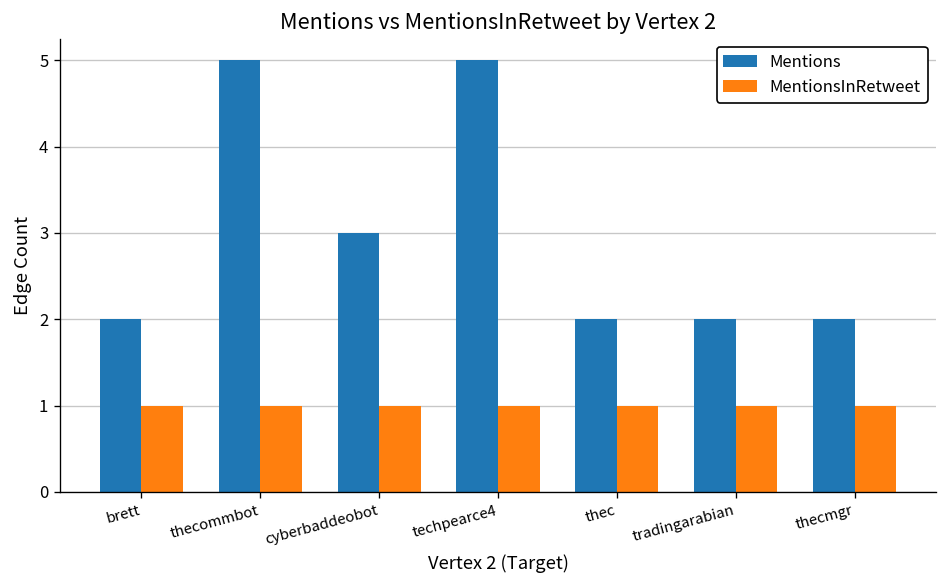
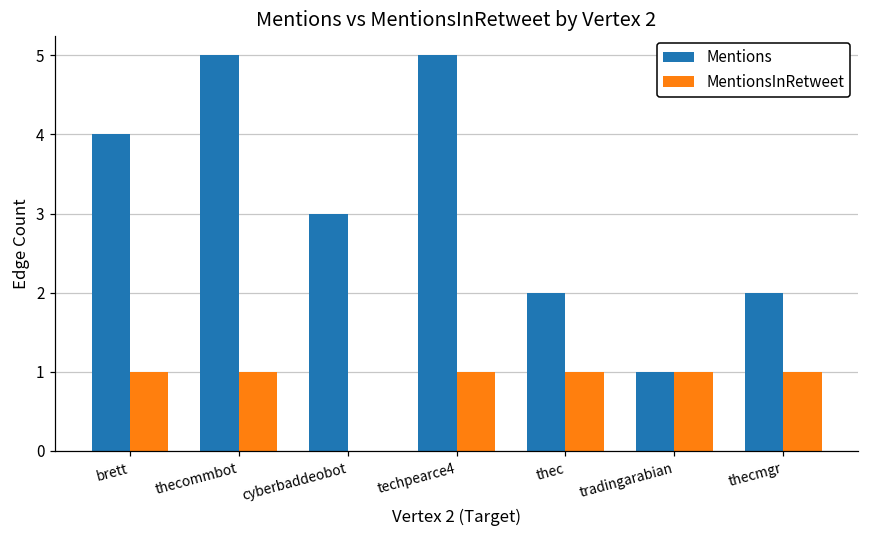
  {
    "Mentions": {
-     "brett": 2,
+     "brett": 4,
      "thecommbot": 5,
      "cyberbaddeobot": 3,
      "techpearce4": 5,
      "thec": 2,
-     "tradingarabian": 2,
+     "tradingarabian": 1,
      "thecmgr": 2
    },
    "MentionsInRetweet": {
      "brett": 1,
      "thecommbot": 1,
-     "cyberbaddeobot": 1,
+     "cyberbaddeobot": 0,
      "techpearce4": 1,
      "thec": 1,
      "tradingarabian": 1,
      "thecmgr": 1
    }
  }
